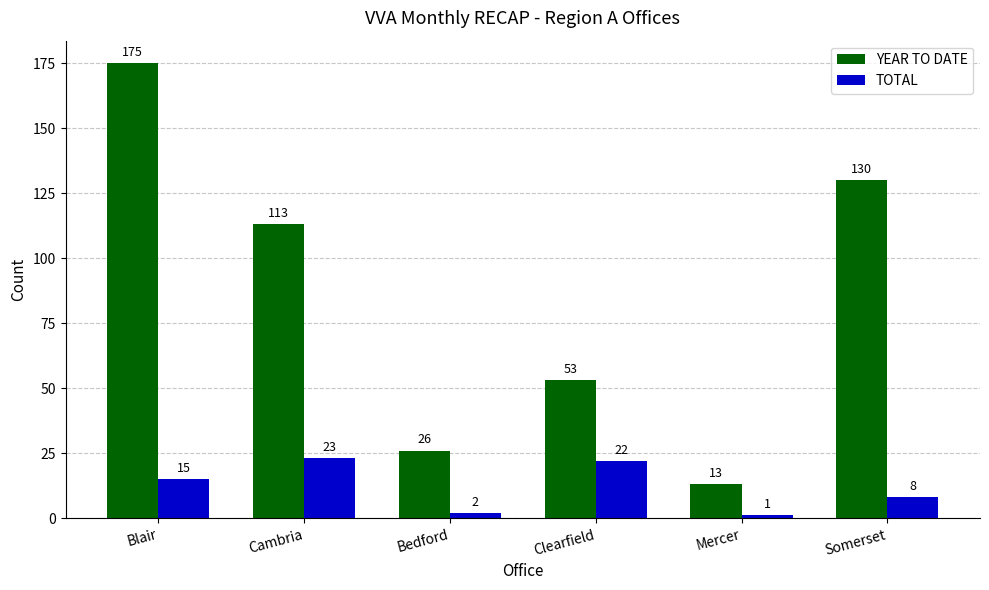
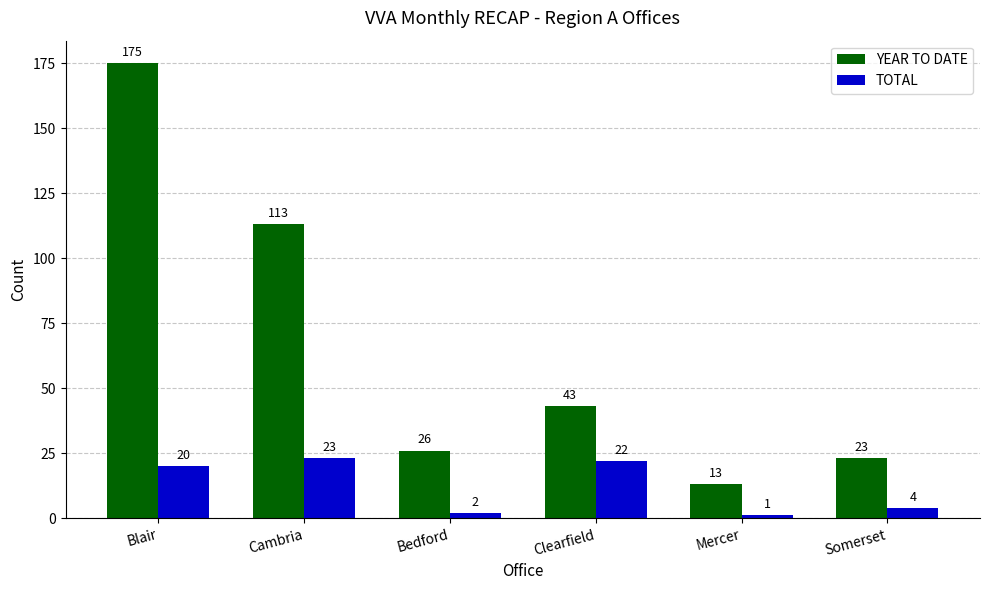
  {
    "YEAR TO DATE": {
      "Blair": 175,
      "Cambria": 113,
      "Bedford": 26,
-     "Clearfield": 53,
+     "Clearfield": 43,
      "Mercer": 13,
-     "Somerset": 130
+     "Somerset": 23
    },
    "TOTAL": {
-     "Blair": 15,
+     "Blair": 20,
      "Cambria": 23,
      "Bedford": 2,
      "Clearfield": 22,
      "Mercer": 1,
-     "Somerset": 8
+     "Somerset": 4
    }
  }
